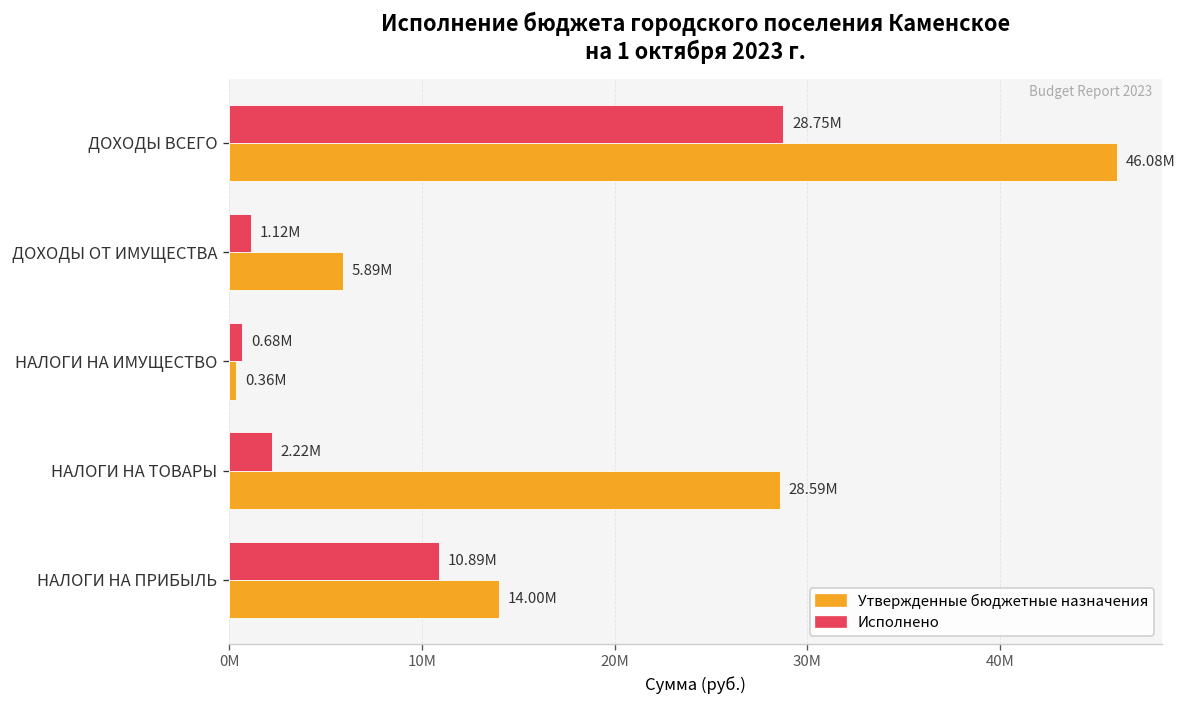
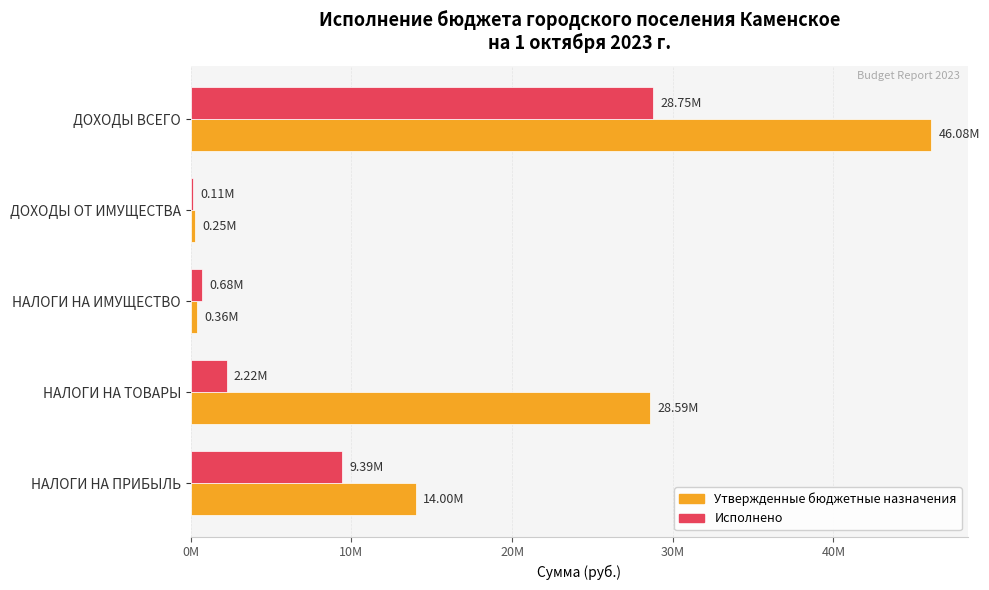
  {
    "Утвержденные бюджетные назначения": {
      "ДОХОДЫ ВСЕГО": "46.08M",
-     "ДОХОДЫ ОТ ИМУЩЕСТВА": "5.89M",
+     "ДОХОДЫ ОТ ИМУЩЕСТВА": "0.25M",
      "НАЛОГИ НА ИМУЩЕСТВО": "0.36M",
      "НАЛОГИ НА ТОВАРЫ": "28.59M",
      "НАЛОГИ НА ПРИБЫЛЬ": "14.00M"
    },
    "Исполнено": {
      "ДОХОДЫ ВСЕГО": "28.75M",
-     "ДОХОДЫ ОТ ИМУЩЕСТВА": "1.12M",
+     "ДОХОДЫ ОТ ИМУЩЕСТВА": "0.11M",
      "НАЛОГИ НА ИМУЩЕСТВО": "0.68M",
      "НАЛОГИ НА ТОВАРЫ": "2.22M",
-     "НАЛОГИ НА ПРИБЫЛЬ": "10.89M"
+     "НАЛОГИ НА ПРИБЫЛЬ": "9.39M"
    }
  }
